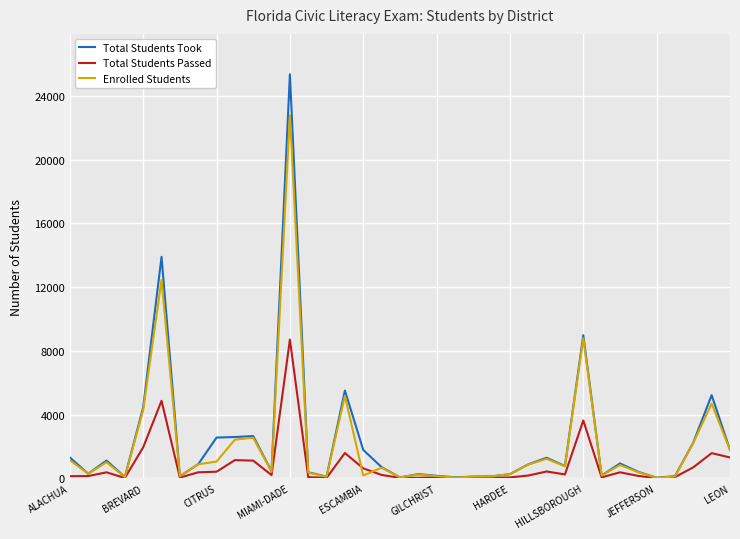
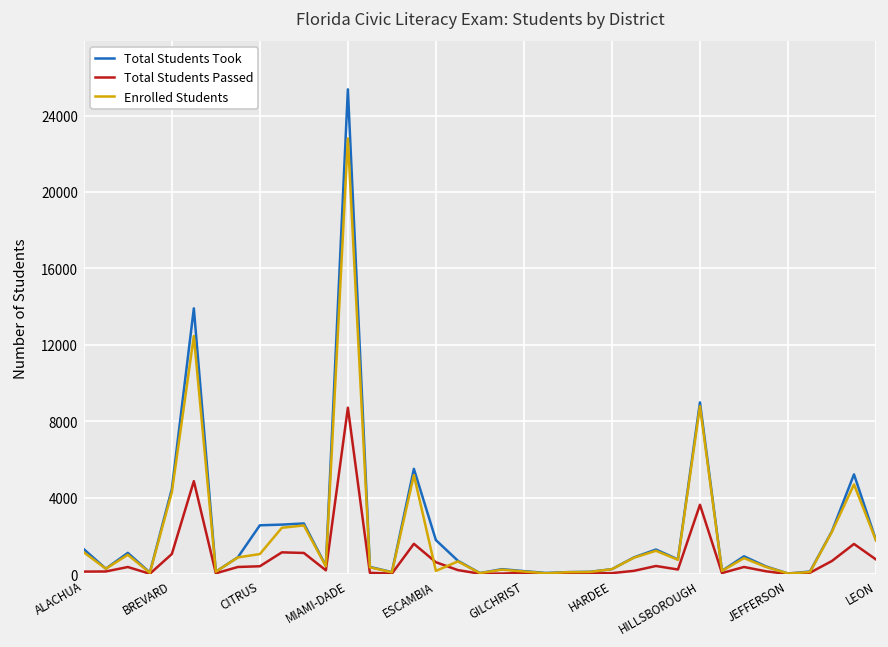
  {
    "Total Students Took": {
      "ALACHUA": 1300,
      "BREVARD": 4500,
      "CITRUS": 2600,
      "MIAMI-DADE": 25400,
      "ESCAMBIA": 1800,
      "HILLSBOROUGH": 9000
    },
    "Total Students Passed": {
      "ALACHUA": 100,
-     "BREVARD": 1900,
+     "BREVARD": 1000,
      "CITRUS": 400,
      "MIAMI-DADE": 8700,
      "ESCAMBIA": 600,
      "HARDEE": 100,
      "HILLSBOROUGH": 3600,
-     "LEON": 1300
+     "LEON": 800
    },
    "Enrolled Students": {
      "ALACHUA": 1100,
      "BREVARD": 4300,
      "CITRUS": 1000,
      "MIAMI-DADE": 22800,
      "ESCAMBIA": 200,
      "HILLSBOROUGH": 8800
    }
  }
